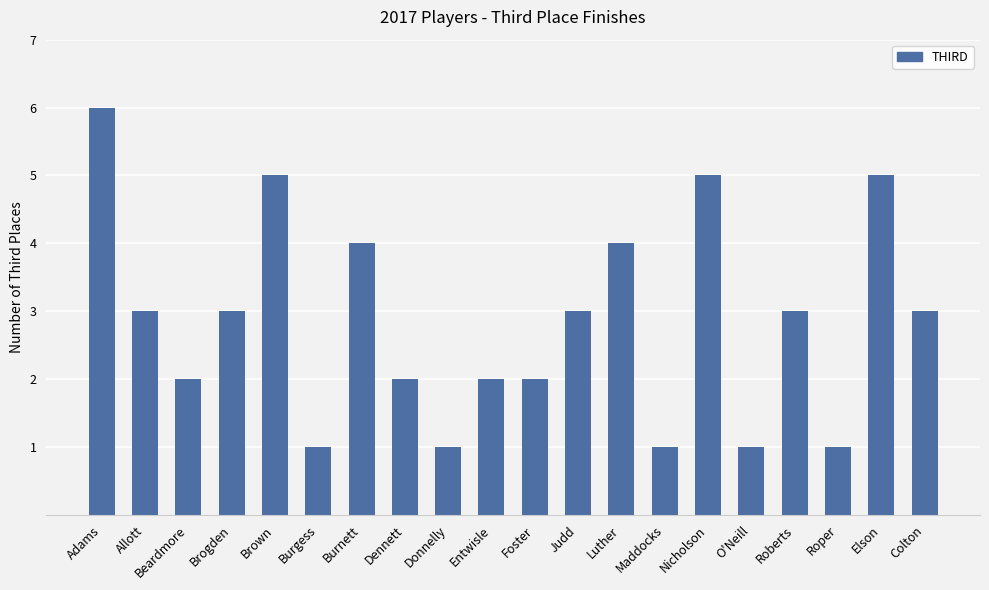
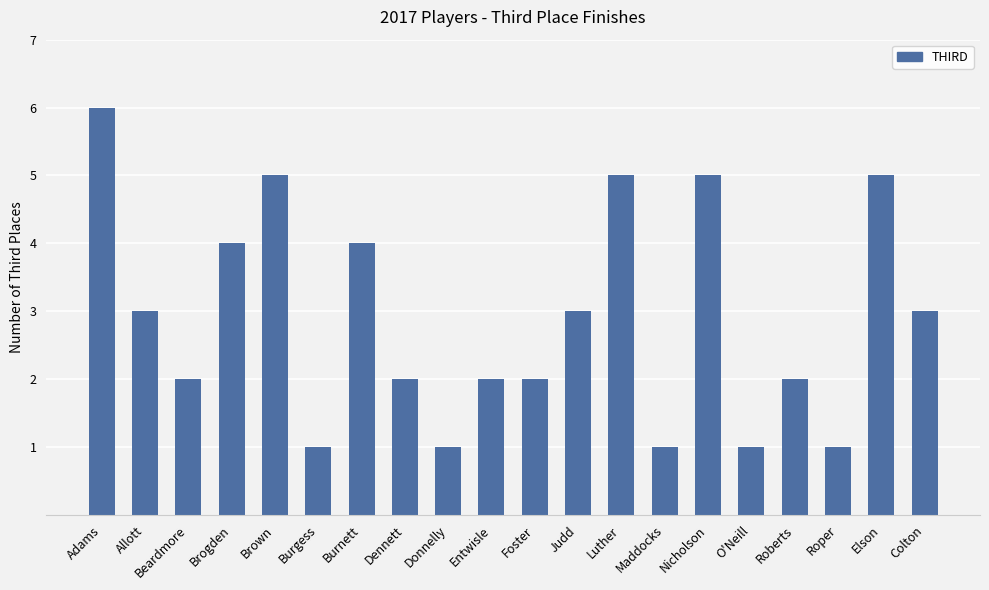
  {
    "Adams": 6,
    "Allott": 3,
    "Beardmore": 2,
-   "Brogden": 3,
+   "Brogden": 4,
    "Brown": 5,
    "Burgess": 1,
    "Burnett": 4,
    "Dennett": 2,
    "Donnelly": 1,
    "Entwisle": 2,
    "Foster": 2,
    "Judd": 3,
-   "Luther": 4,
+   "Luther": 5,
    "Maddocks": 1,
    "Nicholson": 5,
    "O'Neill": 1,
-   "Roberts": 3,
+   "Roberts": 2,
    "Roper": 1,
    "Elson": 5,
    "Colton": 3
  }
